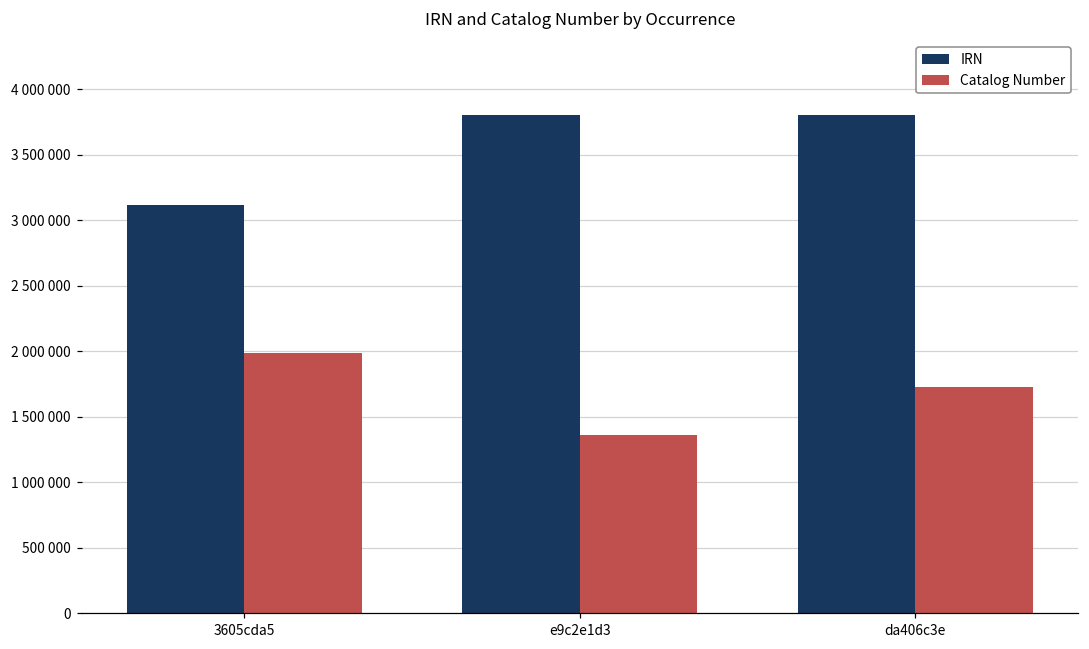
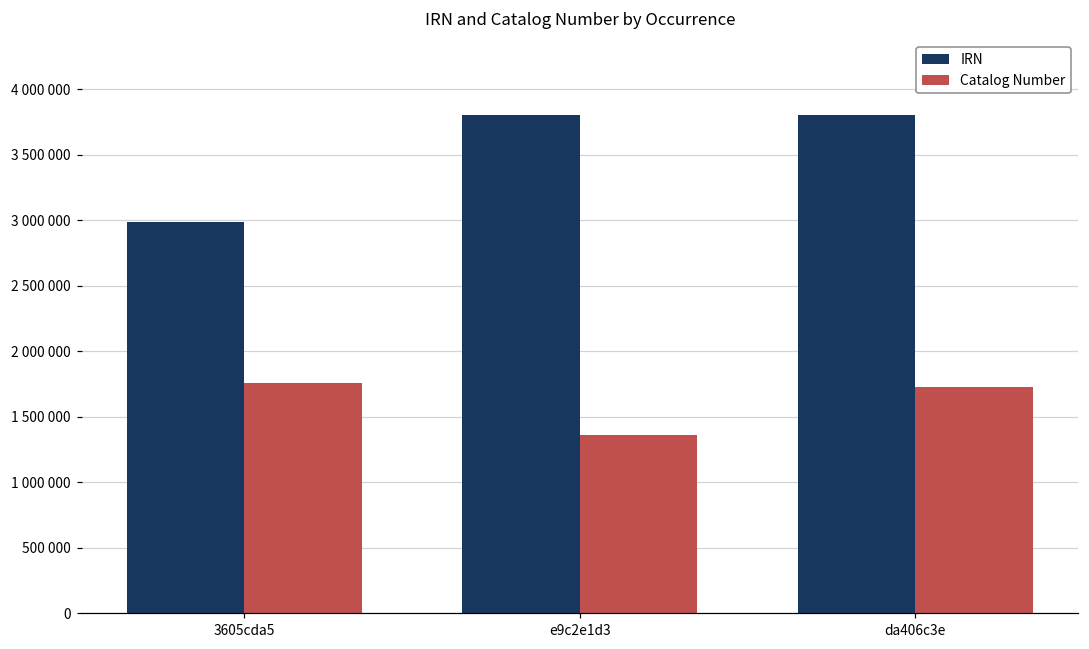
  {
    "IRN": {
-     "3605cda5": 3110000,
+     "3605cda5": 2990000,
      "e9c2e1d3": 3800000,
      "da406c3e": 3800000
    },
    "Catalog Number": {
-     "3605cda5": 1990000,
+     "3605cda5": 1760000,
      "e9c2e1d3": 1360000,
      "da406c3e": 1730000
    }
  }
